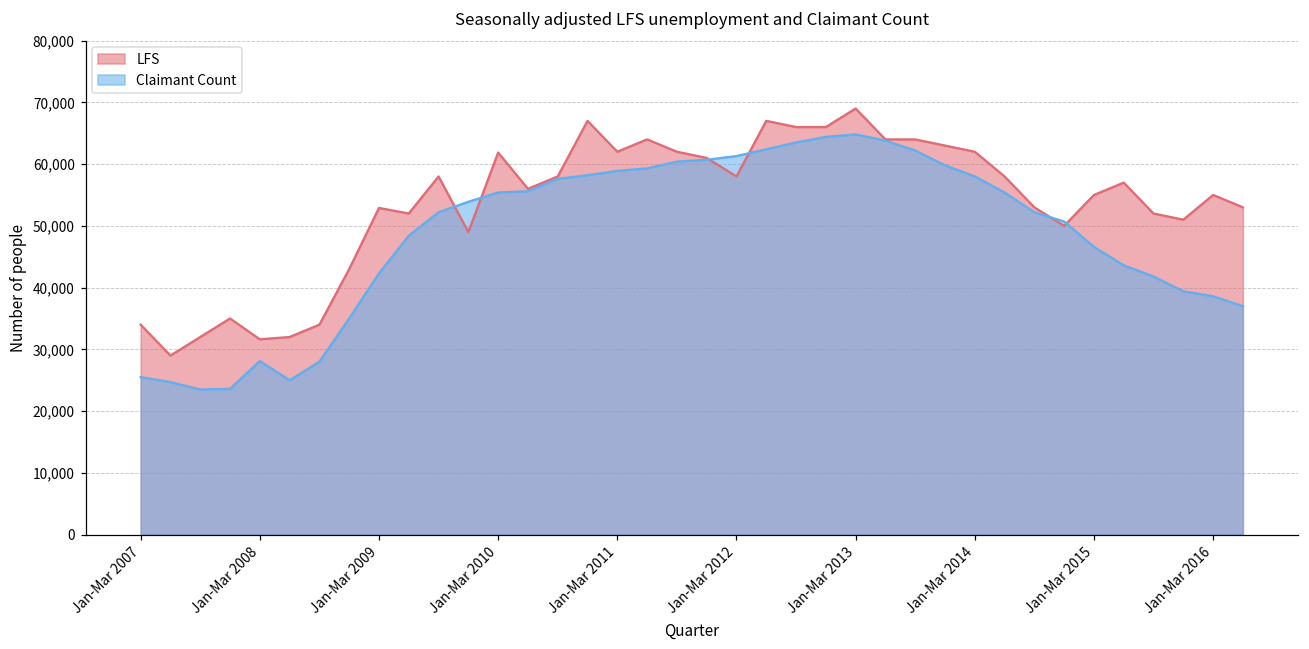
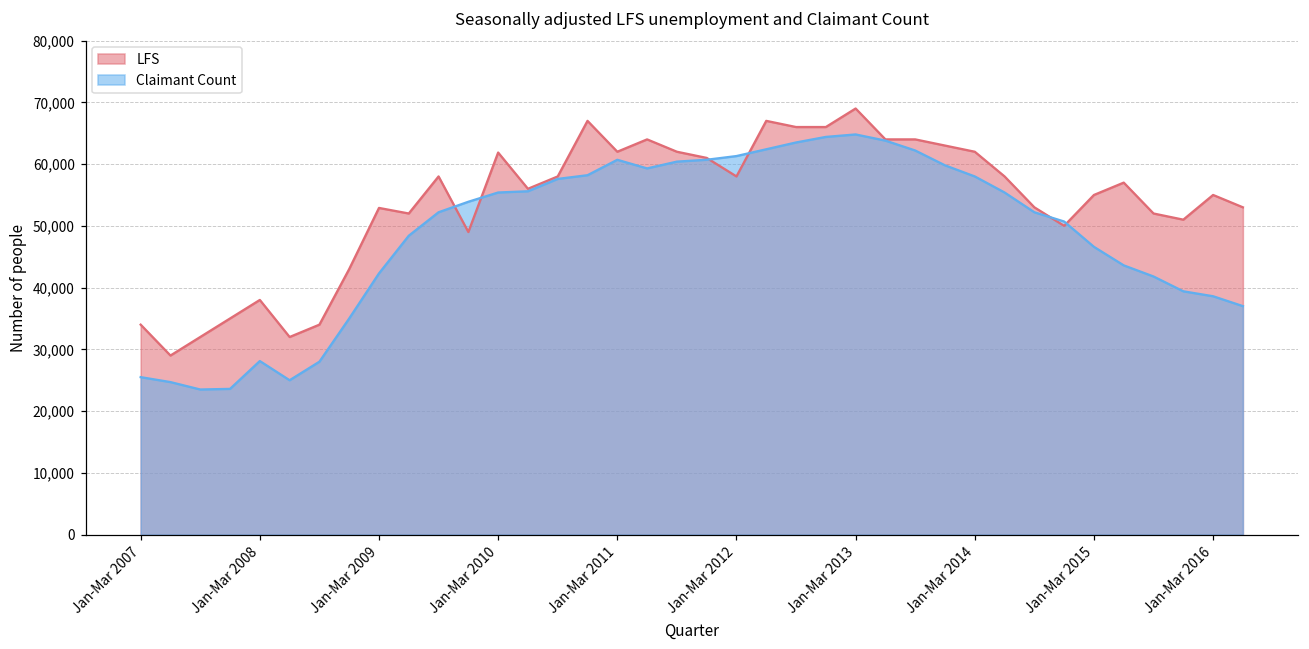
  {
    "LFS": {
      "Jan-Mar 2007": "34,000",
-     "Jan-Mar 2008": "32,000",
+     "Jan-Mar 2008": "38,000",
      "Jan-Mar 2009": "53,000",
      "Jan-Mar 2010": "62,000",
      "Jan-Mar 2011": "62,000",
      "Jan-Mar 2012": "58,000",
      "Jan-Mar 2013": "69,000",
      "Jan-Mar 2014": "62,000",
      "Jan-Mar 2015": "55,000",
      "Jan-Mar 2016": "55,000"
    },
    "Claimant Count": {
      "Jan-Mar 2007": "26,000",
      "Jan-Mar 2008": "28,000",
      "Jan-Mar 2009": "42,000",
      "Jan-Mar 2010": "55,000",
-     "Jan-Mar 2011": "59,000",
+     "Jan-Mar 2011": "61,000",
      "Jan-Mar 2012": "61,000",
      "Jan-Mar 2013": "65,000",
      "Jan-Mar 2014": "58,000",
      "Jan-Mar 2015": "47,000",
      "Jan-Mar 2016": "39,000"
    }
  }
